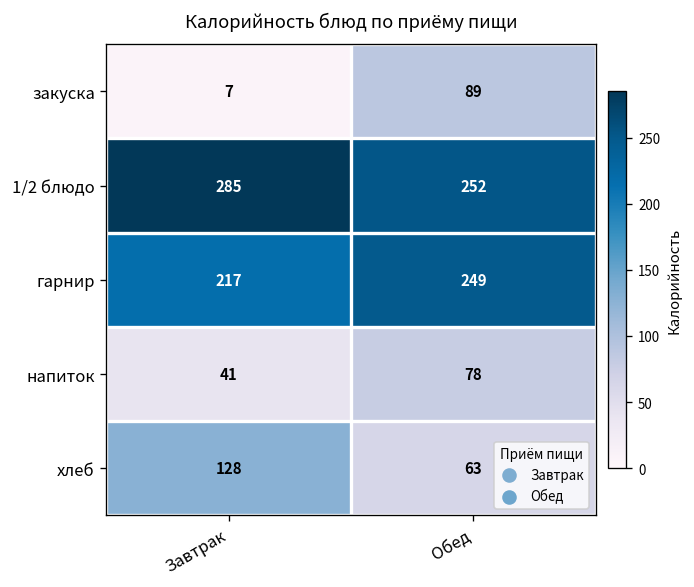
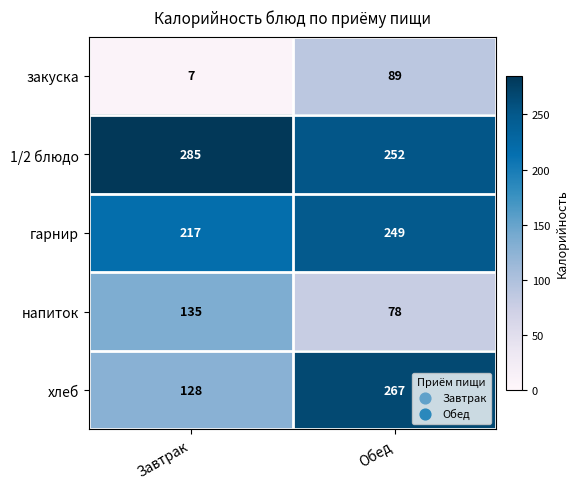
  {
    "закуска": {
      "Завтрак": 7,
      "Обед": 89
    },
    "1/2 блюдо": {
      "Завтрак": 285,
      "Обед": 252
    },
    "гарнир": {
      "Завтрак": 217,
      "Обед": 249
    },
    "напиток": {
-     "Завтрак": 41,
+     "Завтрак": 135,
      "Обед": 78
    },
    "хлеб": {
      "Завтрак": 128,
-     "Обед": 63
+     "Обед": 267
    }
  }
